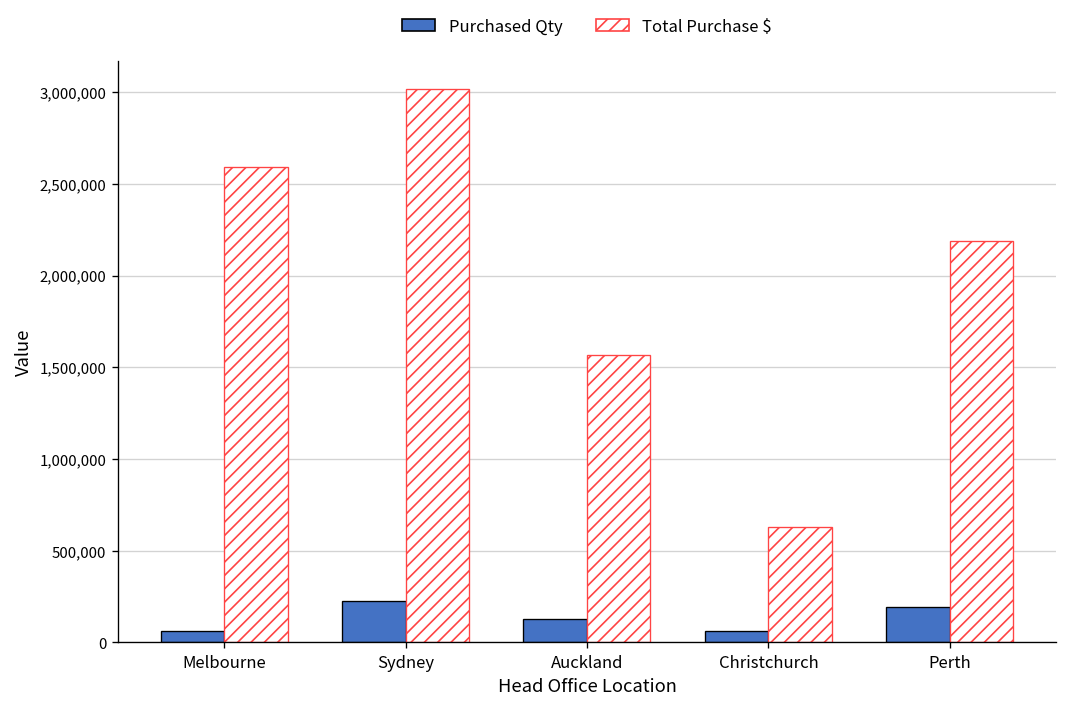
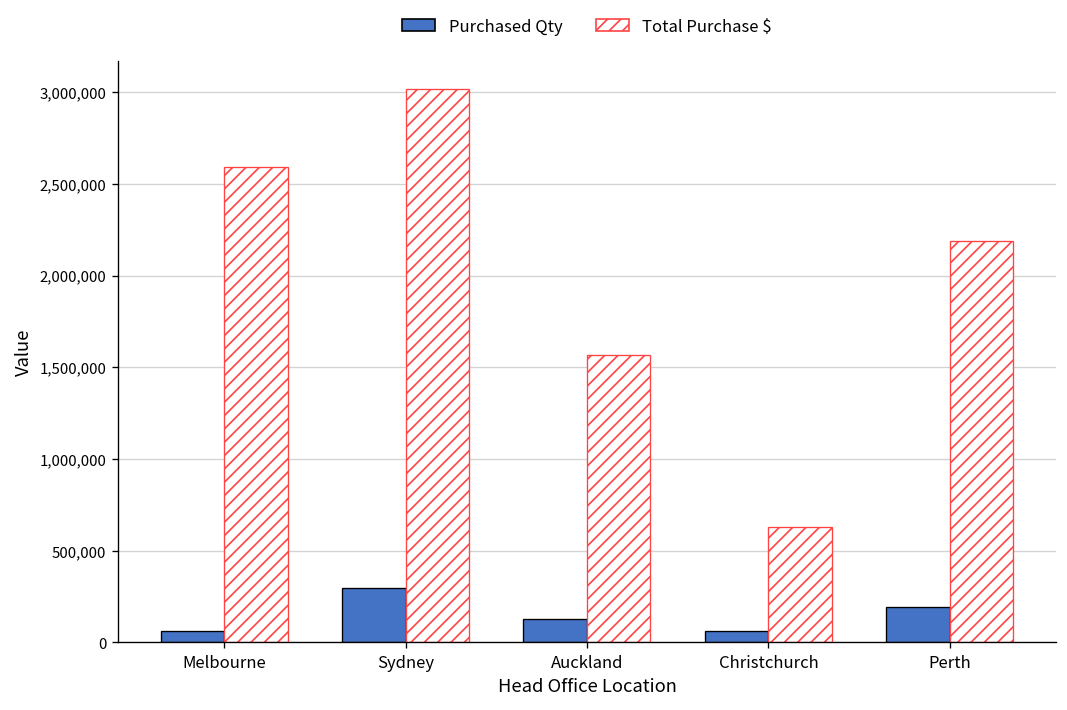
  {
    "Purchased Qty": {
      "Melbourne": "60,000",
-     "Sydney": "230,000",
+     "Sydney": "300,000",
      "Auckland": "130,000",
      "Christchurch": "60,000",
      "Perth": "190,000"
    },
    "Total Purchase $": {
      "Melbourne": "2,590,000",
      "Sydney": "3,020,000",
      "Auckland": "1,570,000",
      "Christchurch": "630,000",
      "Perth": "2,190,000"
    }
  }
